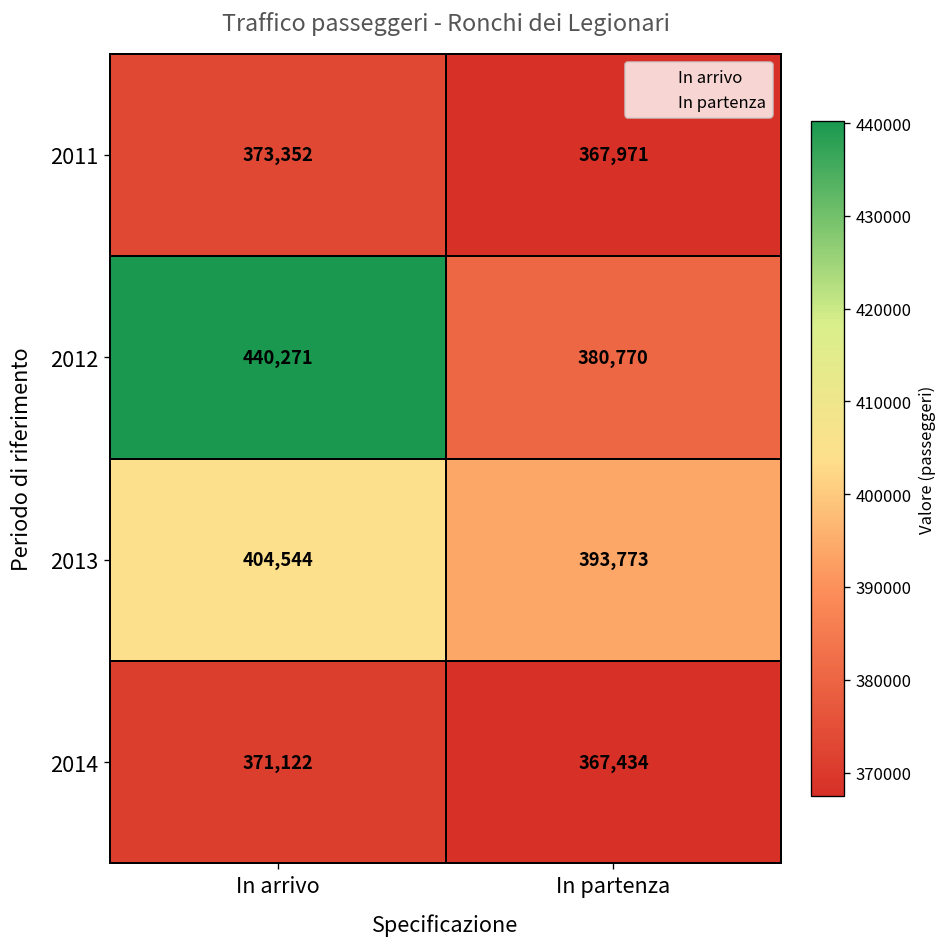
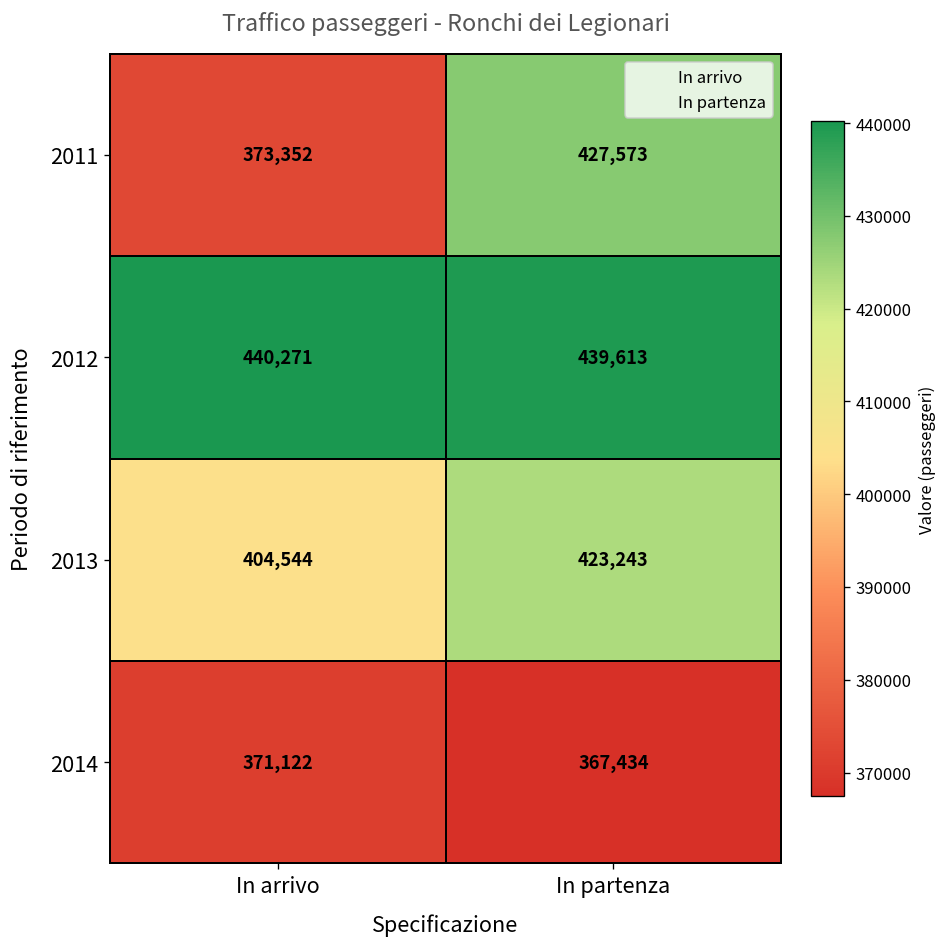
  {
    "2011": {
      "In arrivo": "373,352",
-     "In partenza": "367,971"
+     "In partenza": "427,573"
    },
    "2012": {
      "In arrivo": "440,271",
-     "In partenza": "380,770"
+     "In partenza": "439,613"
    },
    "2013": {
      "In arrivo": "404,544",
-     "In partenza": "393,773"
+     "In partenza": "423,243"
    },
    "2014": {
      "In arrivo": "371,122",
      "In partenza": "367,434"
    }
  }
